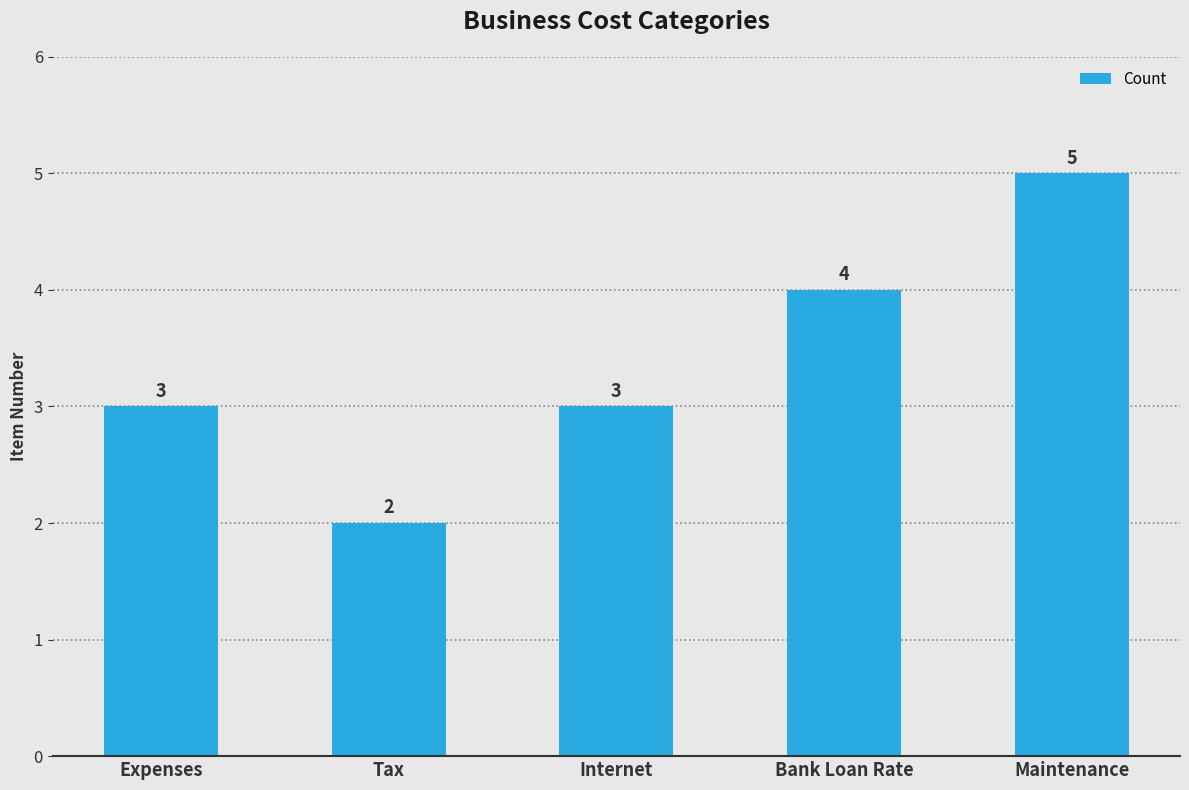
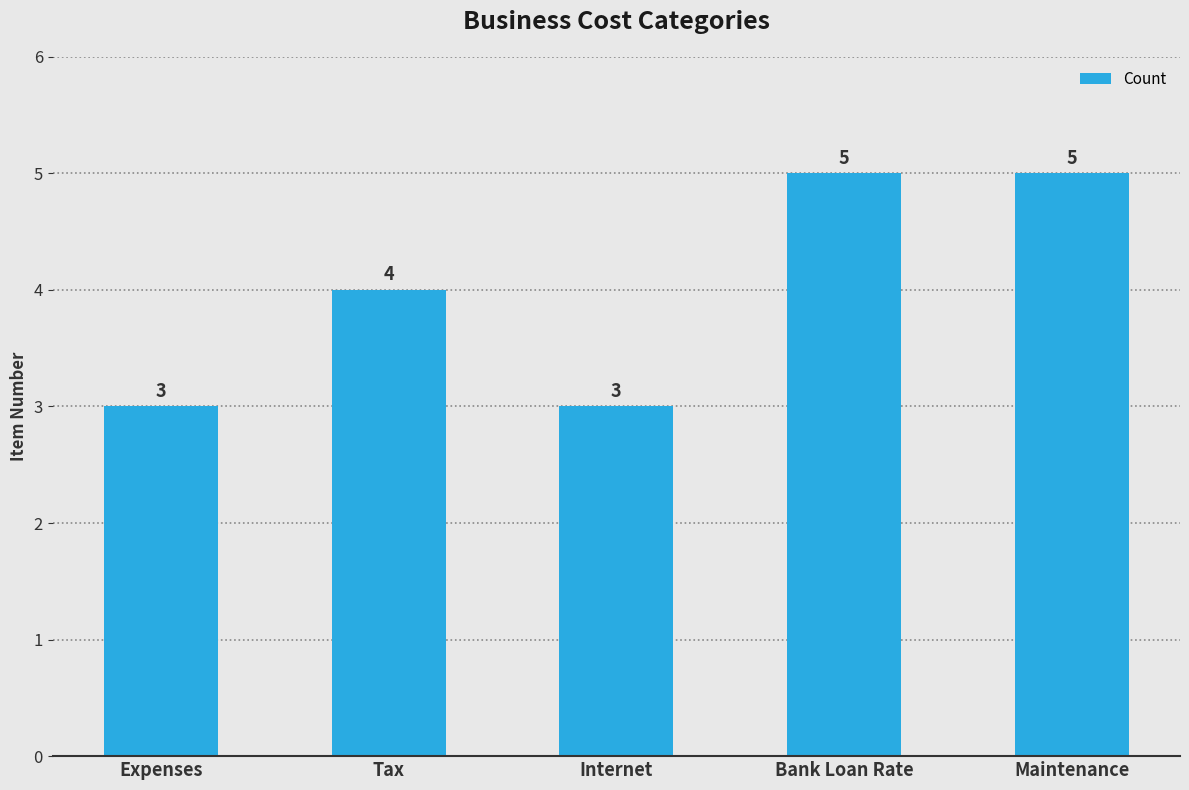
  {
    "Expenses": 3,
-   "Tax": 2,
+   "Tax": 4,
    "Internet": 3,
-   "Bank Loan Rate": 4,
+   "Bank Loan Rate": 5,
    "Maintenance": 5
  }
